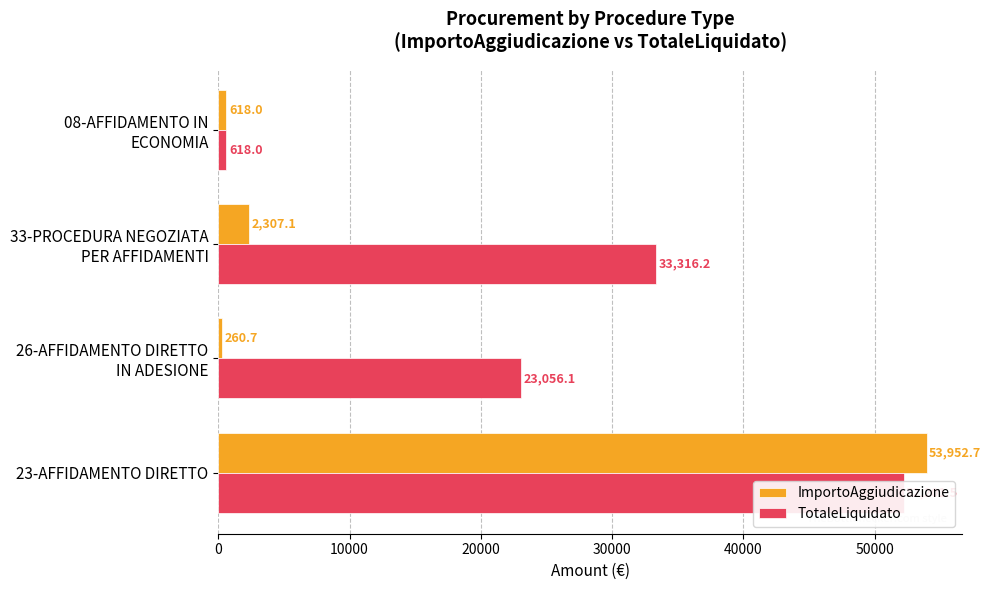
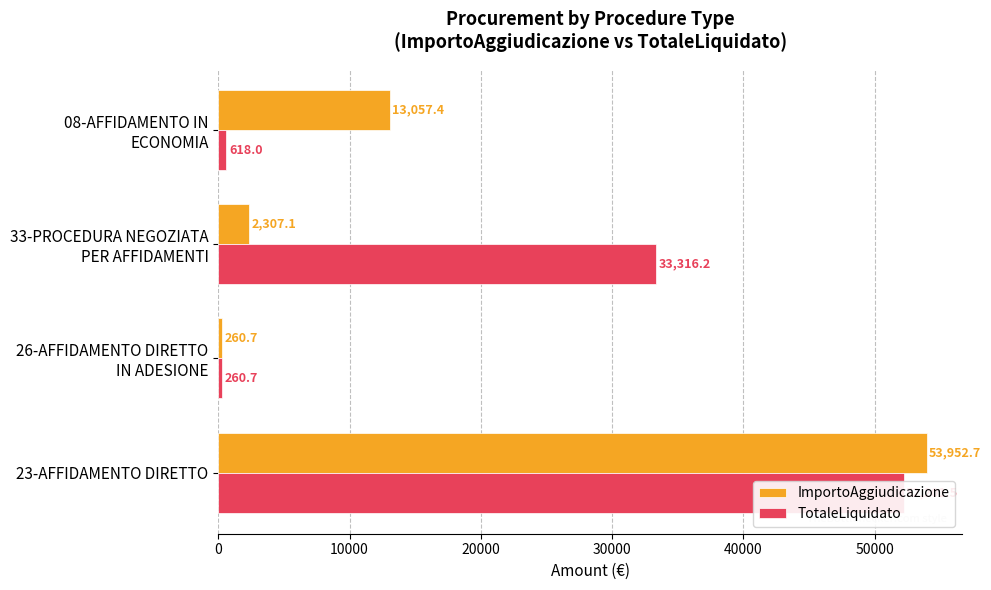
  {
    "ImportoAggiudicazione": {
-     "08-AFFIDAMENTO IN ECONOMIA": "618.0",
+     "08-AFFIDAMENTO IN ECONOMIA": "13,057.4",
      "33-PROCEDURA NEGOZIATA PER AFFIDAMENTI": "2,307.1",
      "26-AFFIDAMENTO DIRETTO IN ADESIONE": "260.7",
      "23-AFFIDAMENTO DIRETTO": "53,952.7"
    },
    "TotaleLiquidato": {
      "08-AFFIDAMENTO IN ECONOMIA": "618.0",
      "33-PROCEDURA NEGOZIATA PER AFFIDAMENTI": "33,316.2",
-     "26-AFFIDAMENTO DIRETTO IN ADESIONE": "23,056.1"
+     "26-AFFIDAMENTO DIRETTO IN ADESIONE": "260.7"
    }
  }
